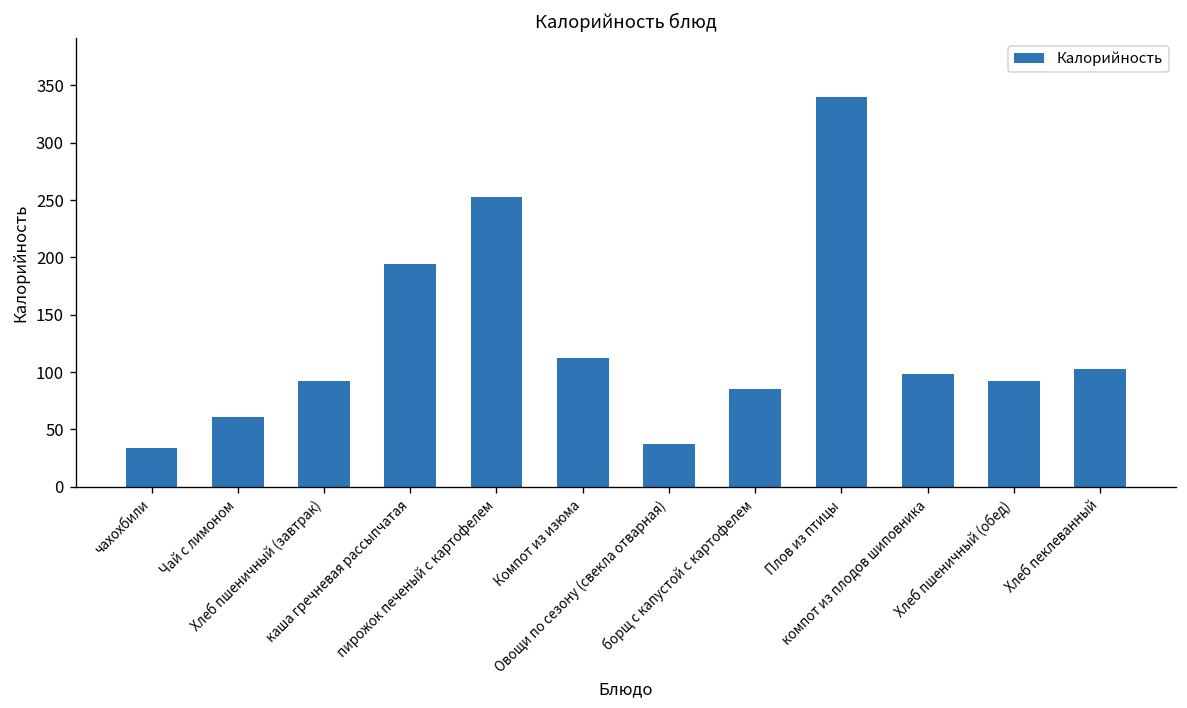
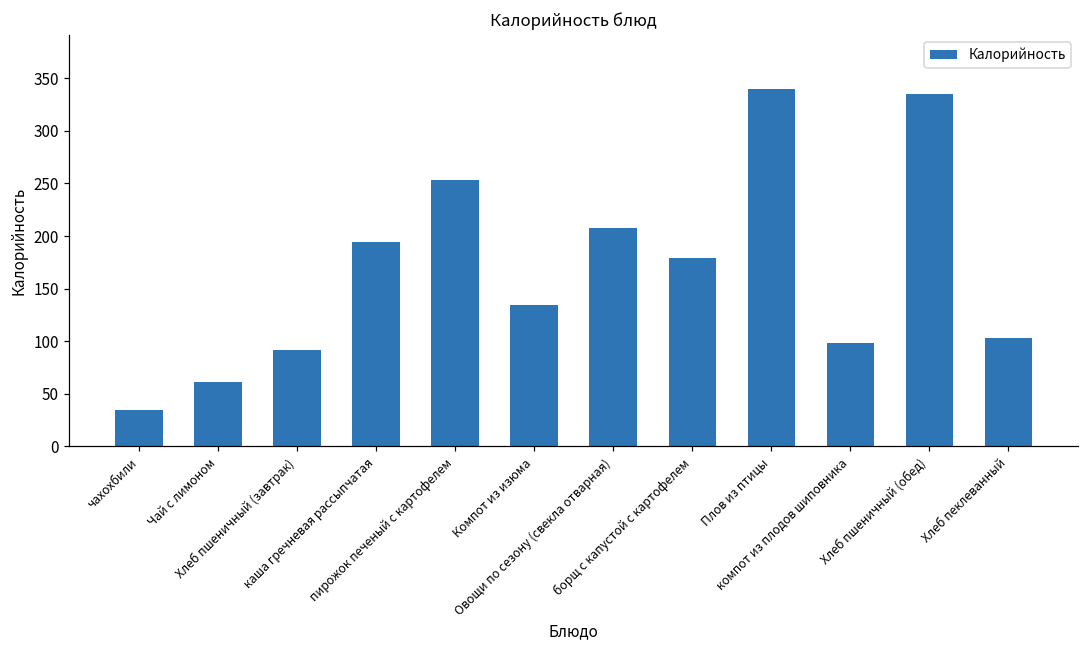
  {
    "чахохбили": 30,
    "Чай с лимоном": 60,
    "Хлеб пшеничный (завтрак)": 90,
    "каша гречневая рассыпчатая": 190,
    "пирожок печеный с картофелем": 250,
-   "Компот из изюма": 110,
-   "Овощи по сезону (свекла отварная)": 40,
-   "борщ с капустой с картофелем": 90,
+   "Компот из изюма": 130,
+   "Овощи по сезону (свекла отварная)": 210,
+   "борщ с капустой с картофелем": 180,
    "Плов из птицы": 340,
    "компот из плодов шиповника": 100,
-   "Хлеб пшеничный (обед)": 90,
+   "Хлеб пшеничный (обед)": 340,
    "Хлеб пеклеванный": 100
  }
